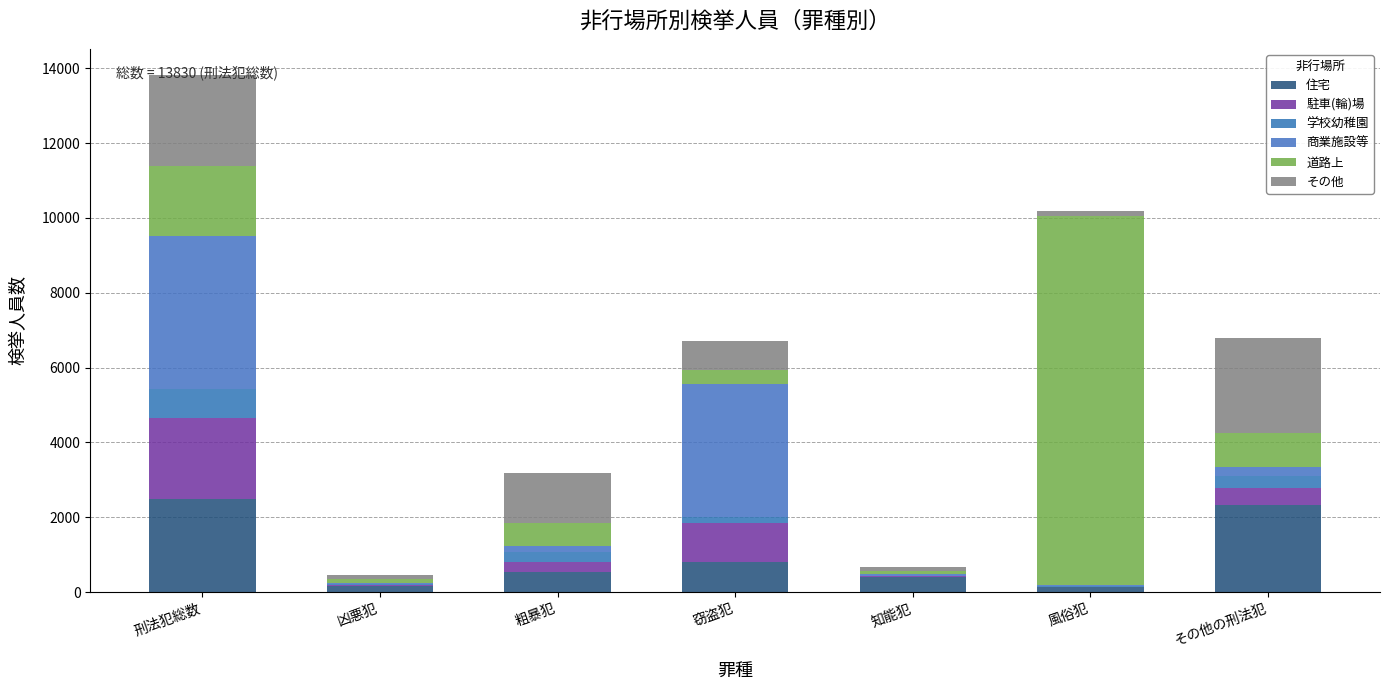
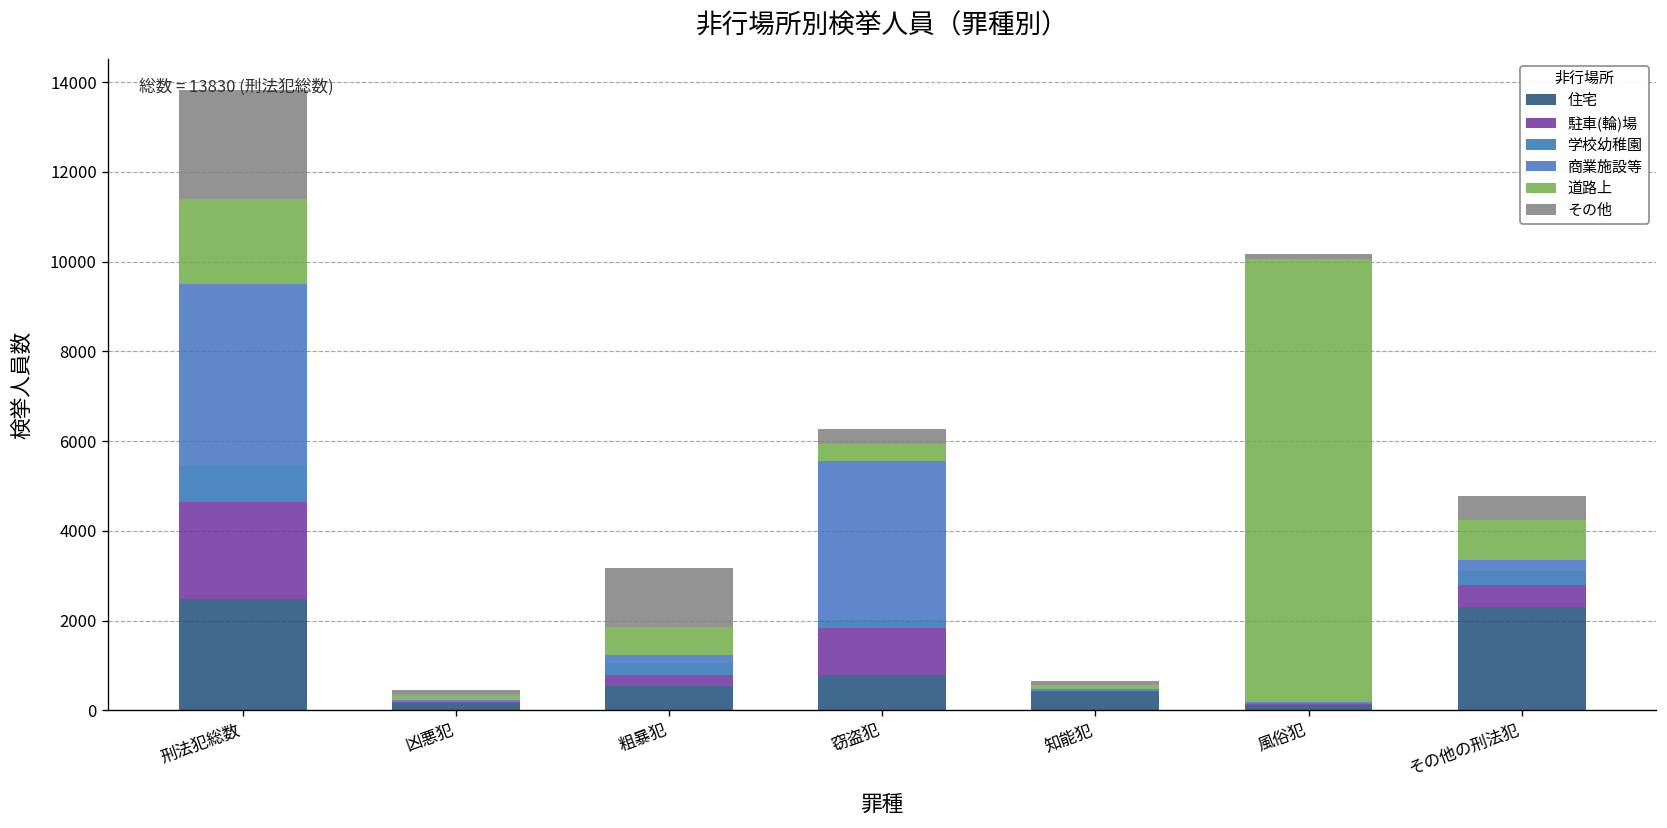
  {
    "住宅": {
      "刑法犯総数": 2500,
      "凶悪犯": 200,
      "粗暴犯": 500,
      "窃盗犯": 800,
      "知能犯": 400,
      "風俗犯": 100,
      "その他の刑法犯": 2300
    },
    "駐車(輪)場": {
      "刑法犯総数": 2200,
      "粗暴犯": 300,
      "窃盗犯": 1000,
      "その他の刑法犯": 500
    },
    "道路上": {
      "刑法犯総数": 1900,
      "凶悪犯": 100,
      "粗暴犯": 600,
      "窃盗犯": 400,
      "知能犯": 100,
      "風俗犯": 9900,
      "その他の刑法犯": 900
    },
    "その他": {
      "凶悪犯": 100,
      "粗暴犯": 1300,
-     "窃盗犯": 800,
+     "窃盗犯": 300,
      "知能犯": 100,
      "風俗犯": 100,
-     "その他の刑法犯": 2500
+     "その他の刑法犯": 500
    }
  }
